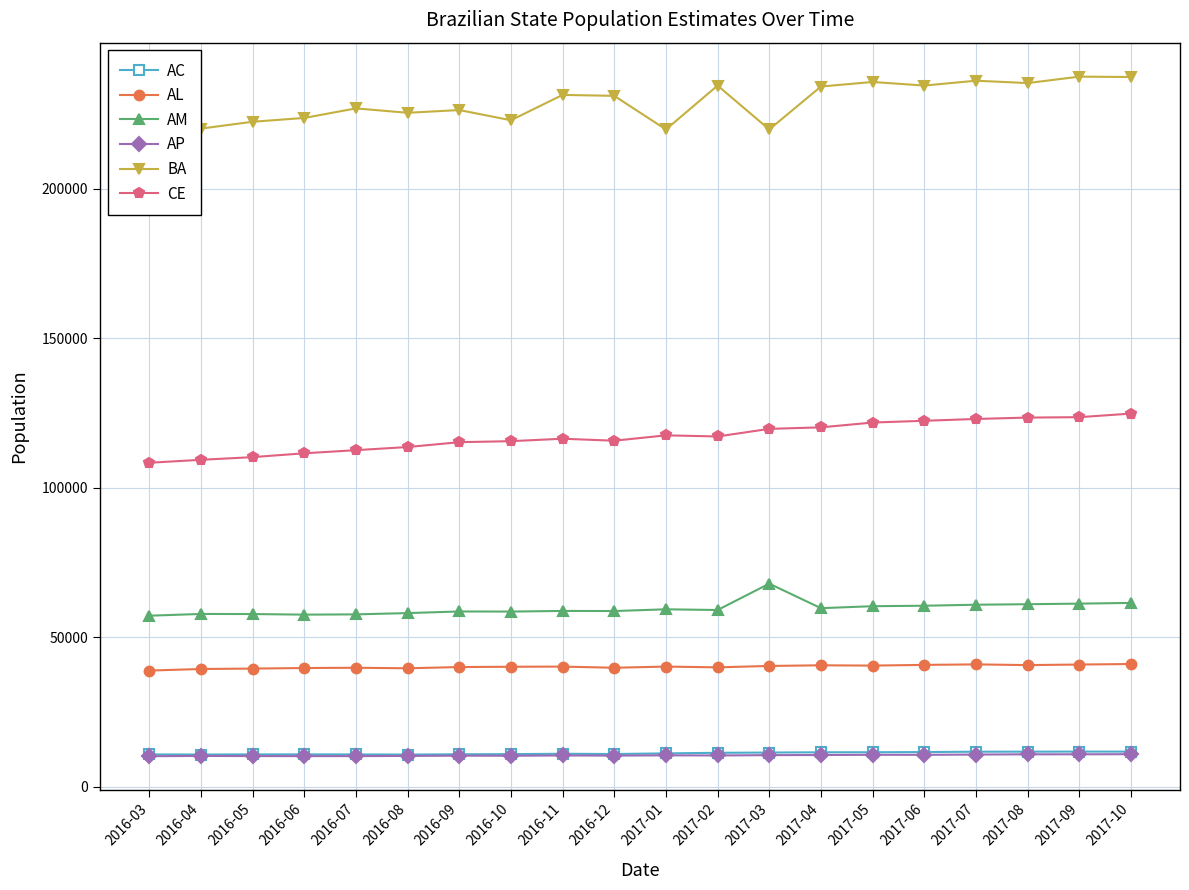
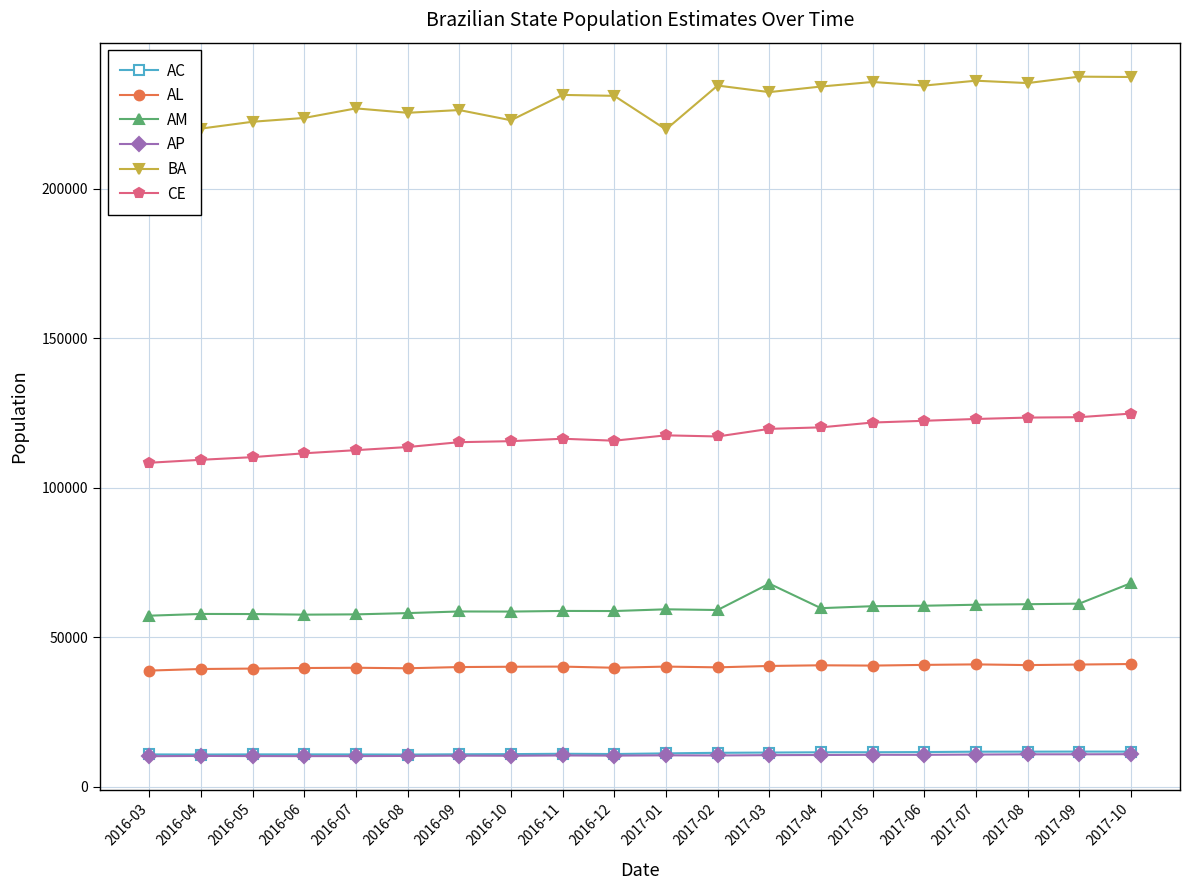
  {
    "AC": {
      "2017-02": 11000,
      "2017-04": 12000,
      "2017-05": 12000,
      "2017-06": 12000,
      "2017-07": 12000,
      "2017-08": 12000,
      "2017-09": 12000,
      "2017-10": 12000
    },
    "AM": {
      "2016-03": 57000,
      "2016-04": 58000,
      "2016-05": 58000,
      "2016-06": 58000,
      "2016-07": 58000,
      "2016-08": 58000,
      "2016-09": 59000,
      "2016-10": 59000,
      "2016-11": 59000,
      "2016-12": 59000,
      "2017-01": 59000,
      "2017-02": 59000,
      "2017-03": 68000,
      "2017-04": 60000,
      "2017-05": 60000,
      "2017-06": 61000,
      "2017-07": 61000,
      "2017-08": 61000,
      "2017-09": 61000,
-     "2017-10": 62000
+     "2017-10": 68000
    },
    "AP": {
      "2017-02": 10000,
      "2017-04": 11000,
      "2017-05": 11000,
      "2017-06": 11000,
      "2017-07": 11000,
      "2017-08": 11000,
      "2017-09": 11000,
      "2017-10": 11000
    },
    "BA": {
      "2016-05": 222000,
      "2016-06": 224000,
      "2016-07": 227000,
      "2016-08": 225000,
      "2016-09": 226000,
      "2016-10": 223000,
      "2016-11": 231000,
      "2016-12": 231000,
      "2017-01": 220000,
      "2017-02": 235000,
-     "2017-03": 220000,
+     "2017-03": 232000,
      "2017-04": 234000,
      "2017-05": 236000,
      "2017-06": 235000,
      "2017-07": 236000,
      "2017-08": 235000,
      "2017-09": 238000,
      "2017-10": 237000
    }
  }
